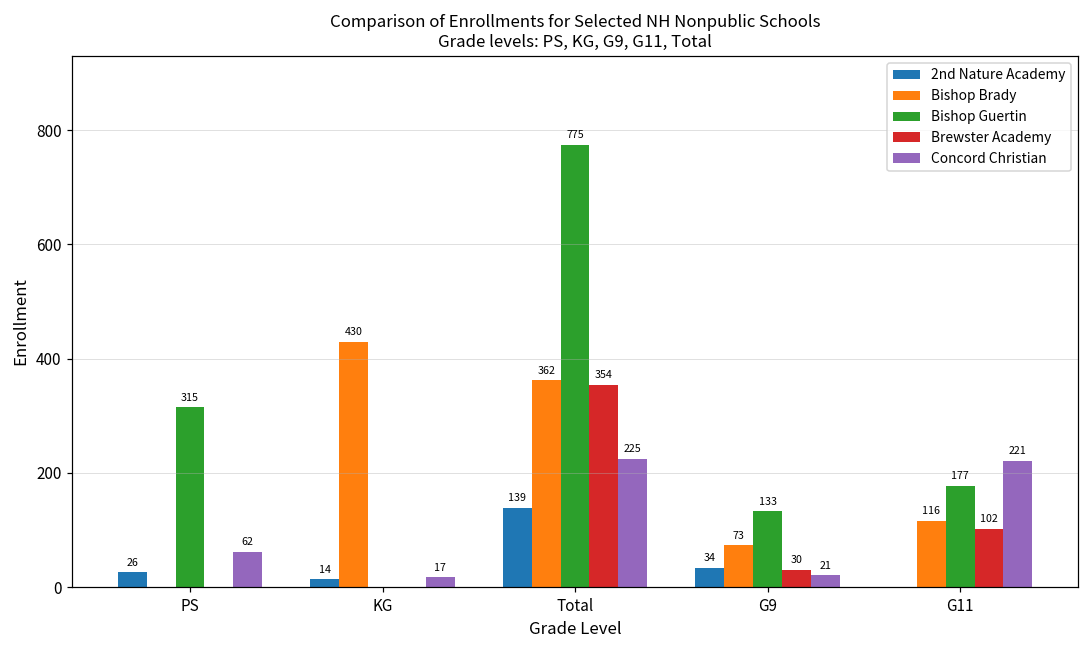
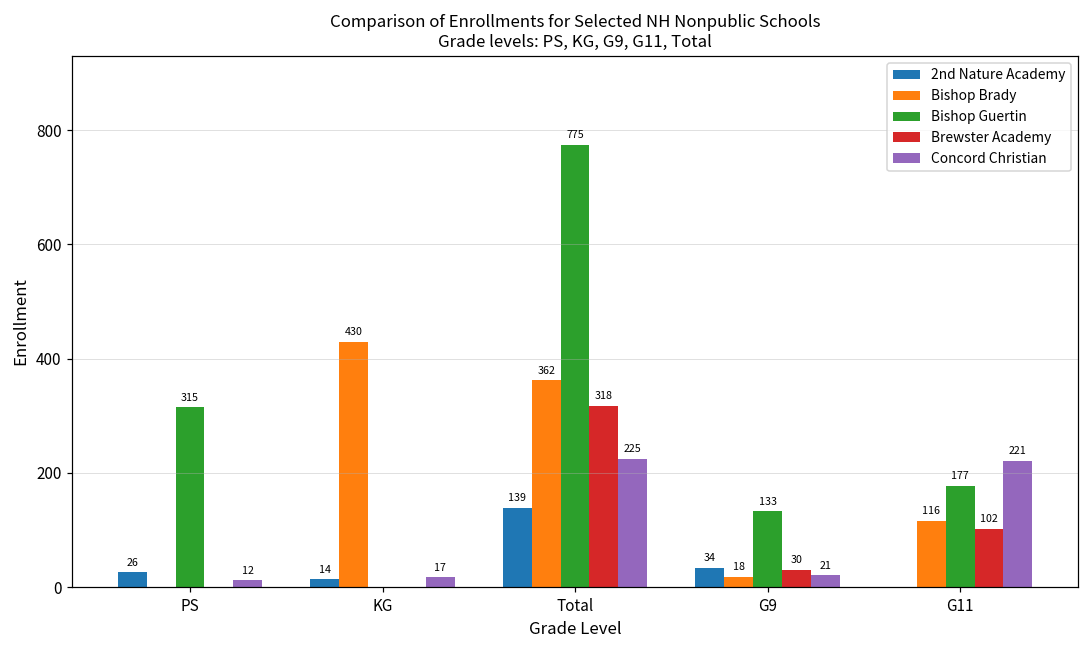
  {
    "2nd Nature Academy": {
      "PS": 26,
      "KG": 14,
      "Total": 139,
      "G9": 34
    },
    "Bishop Brady": {
      "KG": 430,
      "Total": 362,
-     "G9": 73,
+     "G9": 18,
      "G11": 116
    },
    "Bishop Guertin": {
      "PS": 315,
      "Total": 775,
      "G9": 133,
      "G11": 177
    },
    "Brewster Academy": {
-     "Total": 354,
+     "Total": 318,
      "G9": 30,
      "G11": 102
    },
    "Concord Christian": {
-     "PS": 62,
+     "PS": 12,
      "KG": 17,
      "Total": 225,
      "G9": 21,
      "G11": 221
    }
  }
